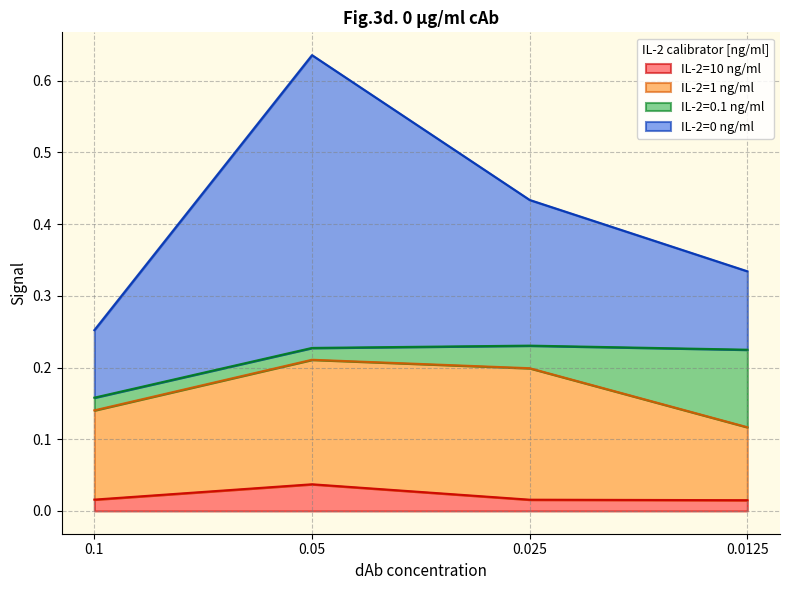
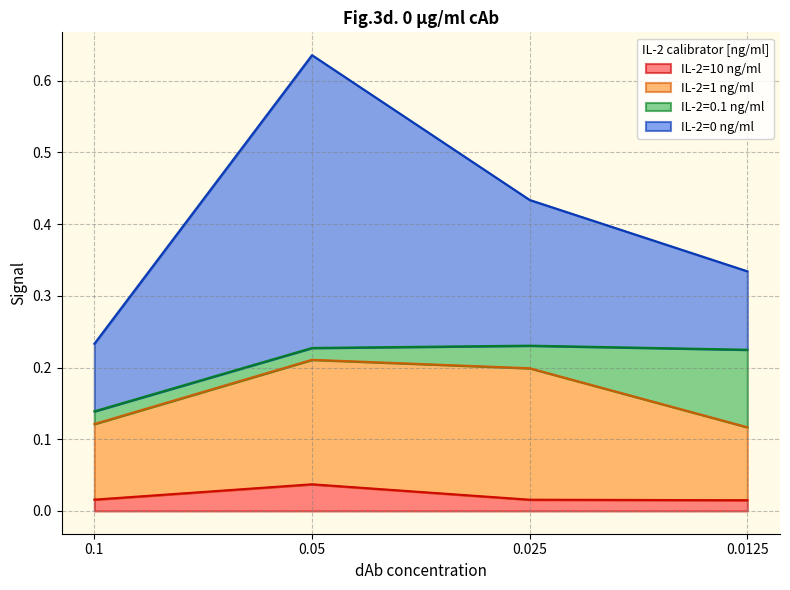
  {
    "IL-2=10 ng/ml": {
      "0.1": 0.02,
      "0.05": 0.04,
      "0.025": 0.02,
      "0.0125": 0.02
    },
    "IL-2=1 ng/ml": {
-     "0.1": 0.12,
+     "0.1": 0.11,
      "0.05": 0.17,
      "0.025": 0.18,
      "0.0125": 0.10
    },
    "IL-2=0.1 ng/ml": {
      "0.1": 0.02,
      "0.05": 0.02,
      "0.025": 0.03,
      "0.0125": 0.11
    },
    "IL-2=0 ng/ml": {
      "0.1": 0.09,
      "0.05": 0.41,
      "0.025": 0.20,
      "0.0125": 0.11
    }
  }
